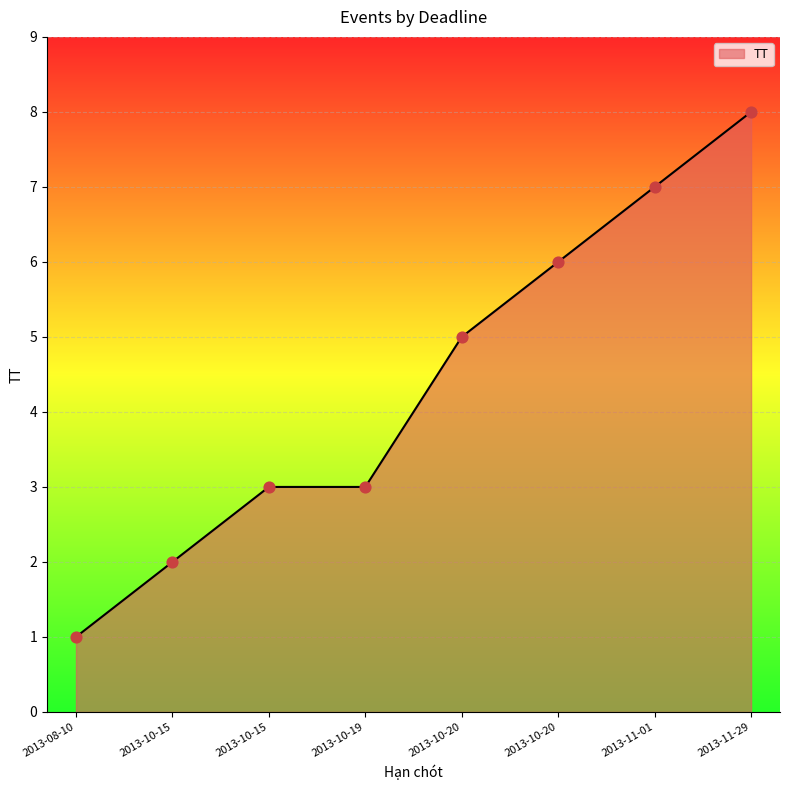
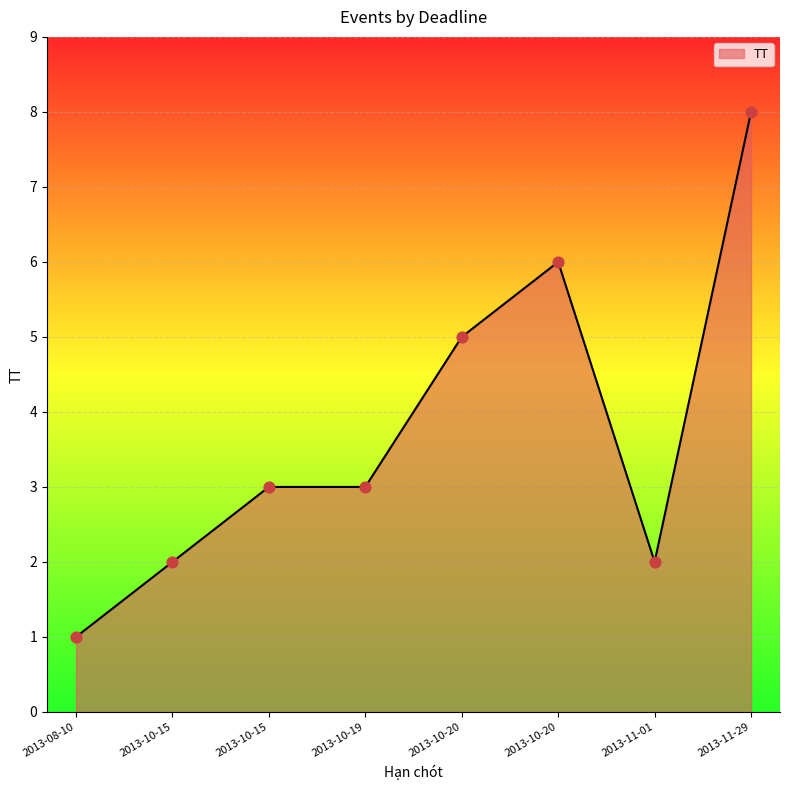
  {
    "2013-08-10": 1,
    "2013-10-19": 3,
-   "2013-11-01": 7,
+   "2013-11-01": 2,
    "2013-11-29": 8
  }
